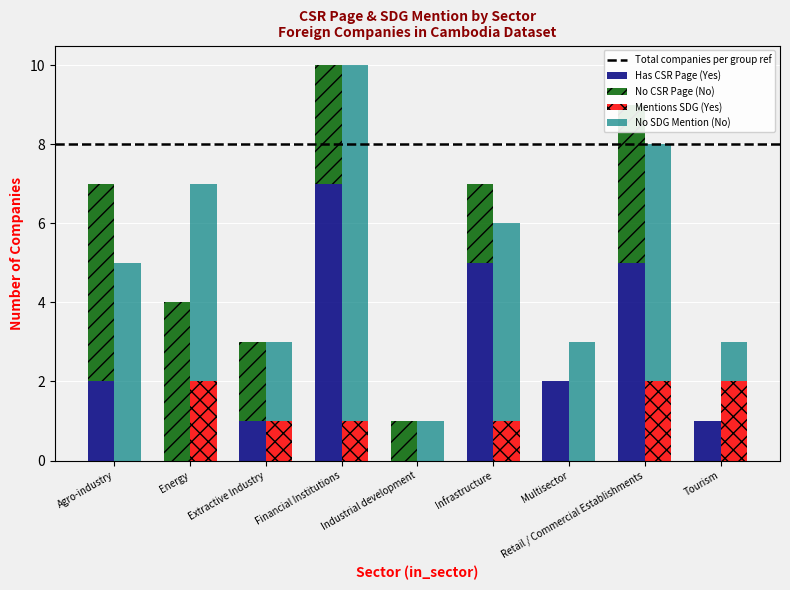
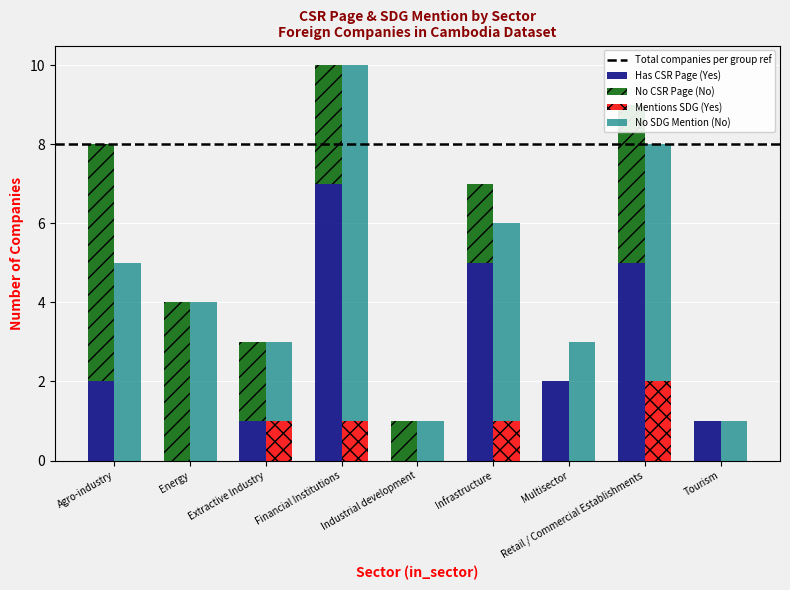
  {
    "Has CSR Page (Yes)": {
      "Agro-industry": 2,
      "Energy": 0,
      "Extractive Industry": 1,
      "Financial Institutions": 7,
      "Industrial development": 0,
      "Infrastructure": 5,
      "Multisector": 2,
      "Retail / Commercial Establishments": 5,
      "Tourism": 1
    },
    "No CSR Page (No)": {
-     "Agro-industry": 5,
+     "Agro-industry": 6,
      "Energy": 4,
      "Extractive Industry": 2,
      "Financial Institutions": 3,
      "Industrial development": 1,
      "Infrastructure": 2,
      "Multisector": 0,
      "Tourism": 0
    },
    "Mentions SDG (Yes)": {
      "Agro-industry": 0,
-     "Energy": 2,
+     "Energy": 0,
      "Extractive Industry": 1,
      "Financial Institutions": 1,
      "Industrial development": 0,
      "Infrastructure": 1,
      "Multisector": 0,
      "Retail / Commercial Establishments": 2,
-     "Tourism": 2
+     "Tourism": 0
    },
    "No SDG Mention (No)": {
      "Agro-industry": 5,
-     "Energy": 5,
+     "Energy": 4,
      "Extractive Industry": 2,
      "Financial Institutions": 9,
      "Industrial development": 1,
      "Infrastructure": 5,
      "Multisector": 3,
      "Retail / Commercial Establishments": 6,
      "Tourism": 1
    }
  }
